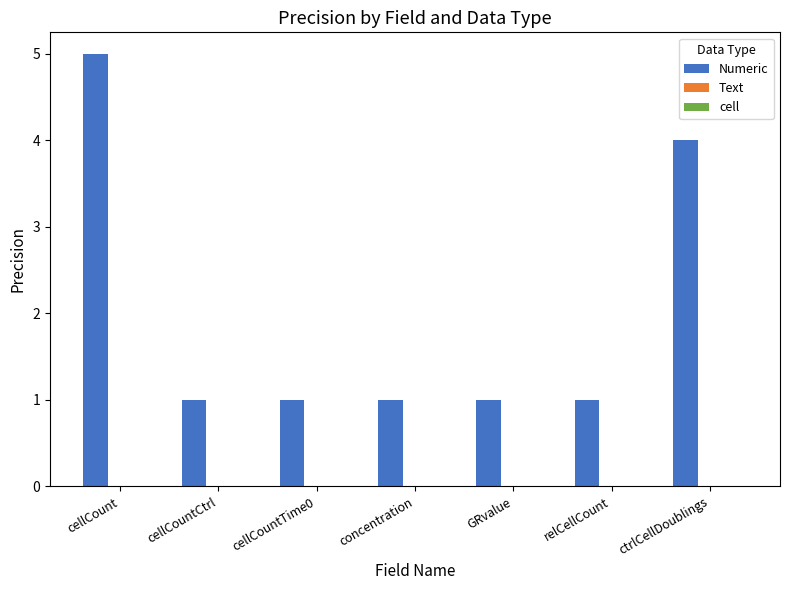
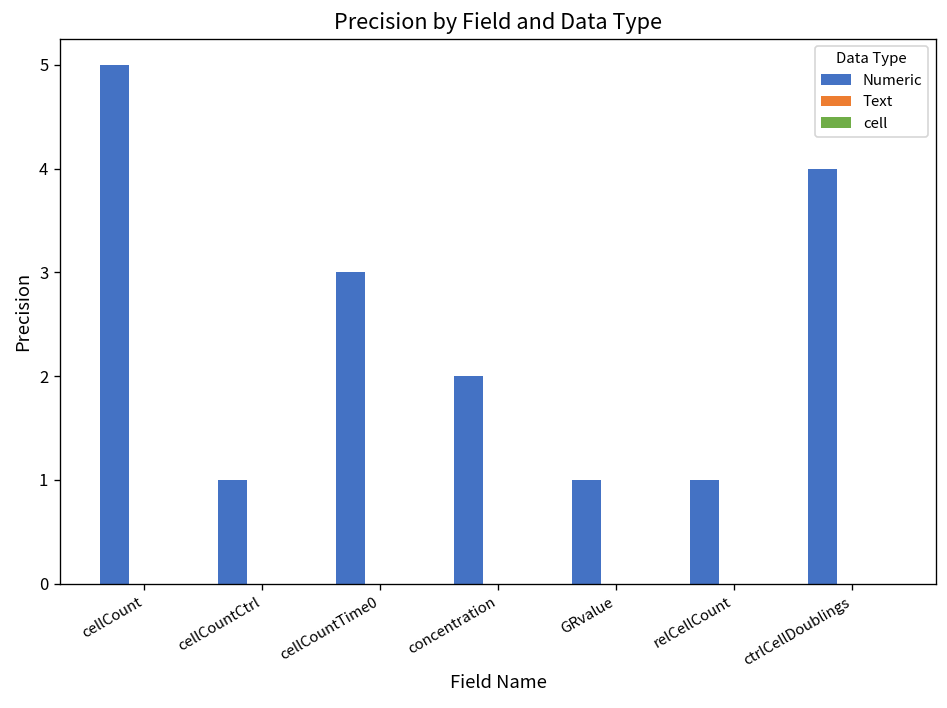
  {
    "Numeric": {
      "cellCount": 5,
      "cellCountCtrl": 1,
-     "cellCountTime0": 1,
-     "concentration": 1,
+     "cellCountTime0": 3,
+     "concentration": 2,
      "GRvalue": 1,
      "relCellCount": 1,
      "ctrlCellDoublings": 4
    },
    "Text": {
      "cellCount": 0,
      "cellCountCtrl": 0,
      "cellCountTime0": 0,
      "concentration": 0,
      "GRvalue": 0,
      "relCellCount": 0,
      "ctrlCellDoublings": 0
    },
    "cell": {
      "cellCount": 0,
      "cellCountCtrl": 0,
      "cellCountTime0": 0,
      "concentration": 0,
      "GRvalue": 0,
      "relCellCount": 0,
      "ctrlCellDoublings": 0
    }
  }
